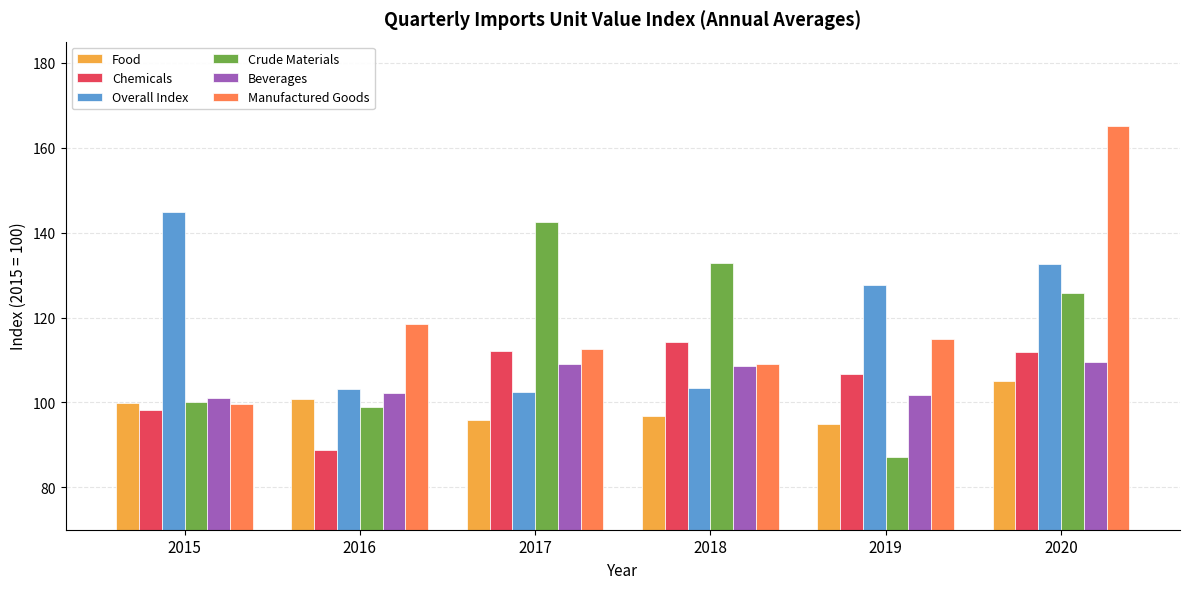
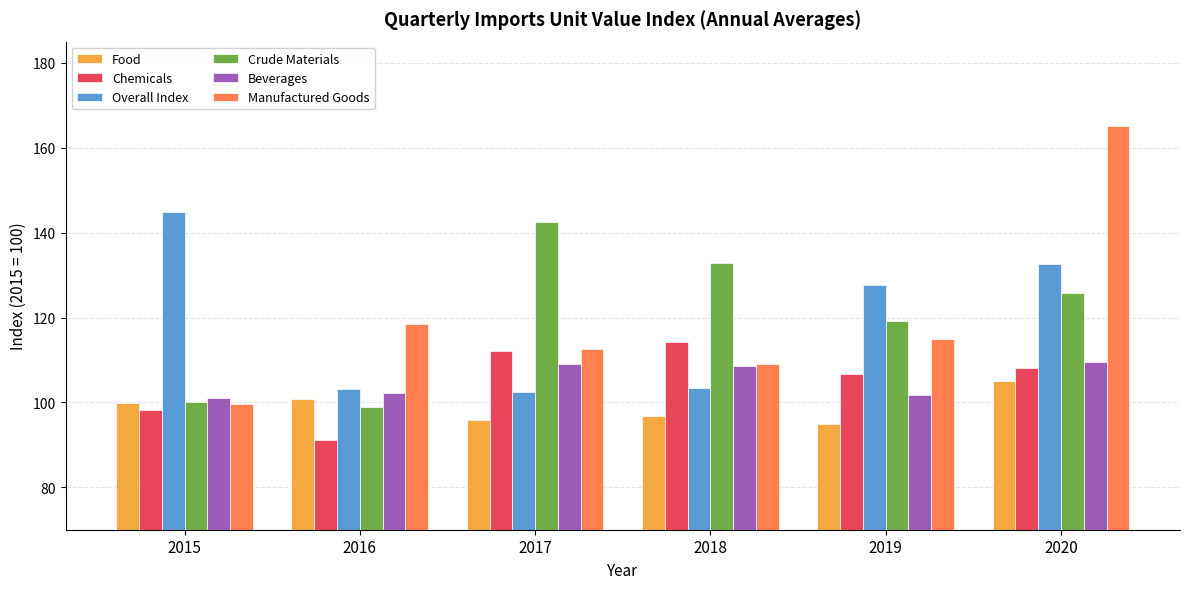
  {
    "Chemicals": {
      "2015": 98,
-     "2016": 89,
+     "2016": 91,
      "2017": 112,
      "2018": 114,
      "2019": 107,
-     "2020": 112
+     "2020": 108
    },
    "Overall Index": {
      "2015": 145,
      "2016": 103,
      "2017": 102,
      "2018": 103,
      "2019": 128,
      "2020": 133
    },
    "Crude Materials": {
      "2015": 100,
      "2016": 99,
      "2017": 142,
      "2018": 133,
-     "2019": 87,
+     "2019": 119,
      "2020": 126
    },
    "Beverages": {
      "2015": 101,
      "2016": 102,
      "2017": 109,
      "2018": 109,
      "2019": 102,
      "2020": 109
    }
  }
